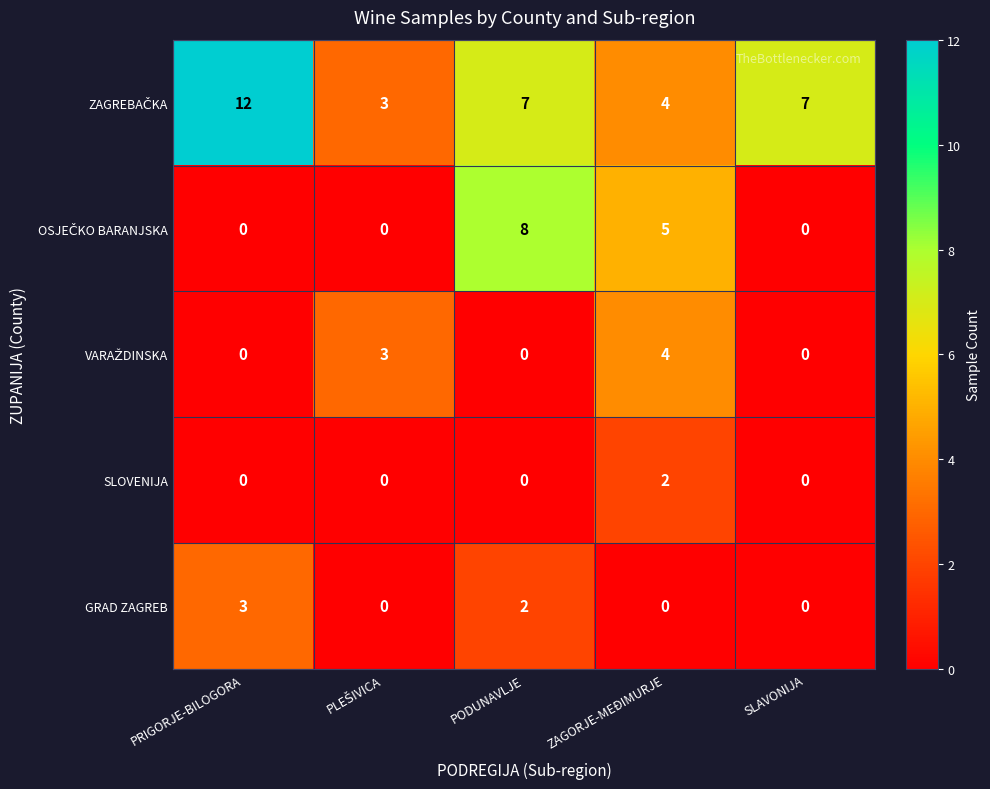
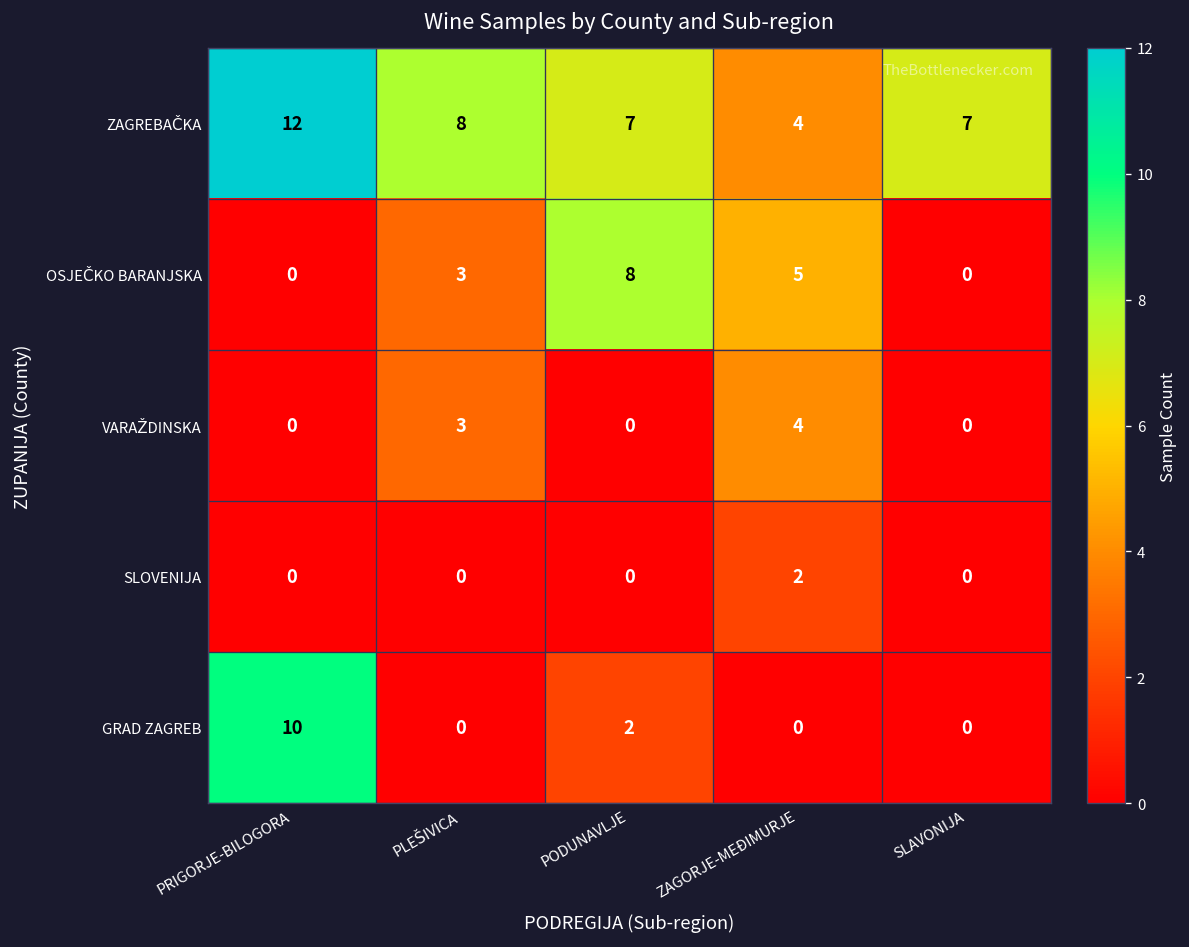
  {
    "ZAGREBAČKA": {
      "PRIGORJE-BILOGORA": 12,
-     "PLEŠIVICA": 3,
+     "PLEŠIVICA": 8,
      "PODUNAVLJE": 7,
      "ZAGORJE-MEĐIMURJE": 4
    },
    "OSJEČKO BARANJSKA": {
      "PRIGORJE-BILOGORA": 0,
-     "PLEŠIVICA": 0,
+     "PLEŠIVICA": 3,
      "PODUNAVLJE": 8,
      "ZAGORJE-MEĐIMURJE": 5,
      "SLAVONIJA": 0
    },
    "VARAŽDINSKA": {
      "PRIGORJE-BILOGORA": 0,
      "PLEŠIVICA": 3,
      "PODUNAVLJE": 0,
      "ZAGORJE-MEĐIMURJE": 4,
      "SLAVONIJA": 0
    },
    "SLOVENIJA": {
      "PRIGORJE-BILOGORA": 0,
      "PLEŠIVICA": 0,
      "PODUNAVLJE": 0,
      "ZAGORJE-MEĐIMURJE": 2,
      "SLAVONIJA": 0
    },
    "GRAD ZAGREB": {
-     "PRIGORJE-BILOGORA": 3,
+     "PRIGORJE-BILOGORA": 10,
      "PLEŠIVICA": 0,
      "PODUNAVLJE": 2,
      "ZAGORJE-MEĐIMURJE": 0,
      "SLAVONIJA": 0
    }
  }
